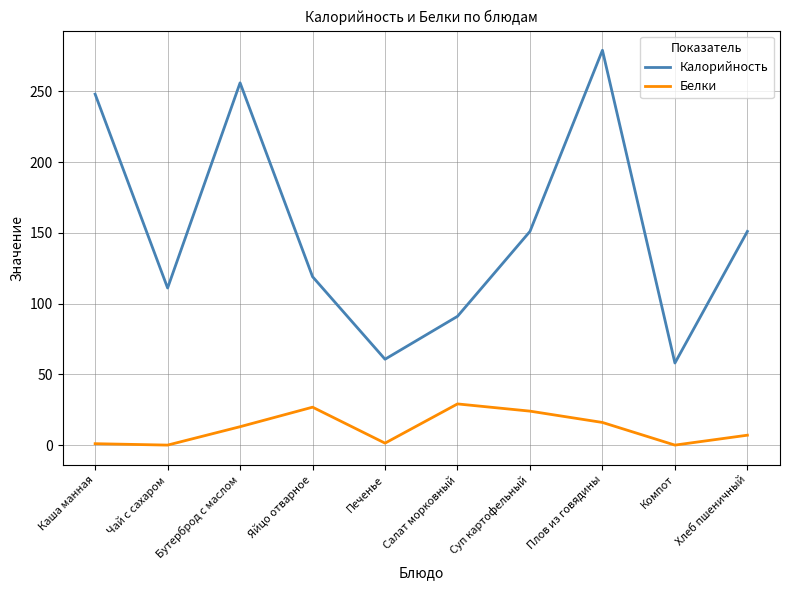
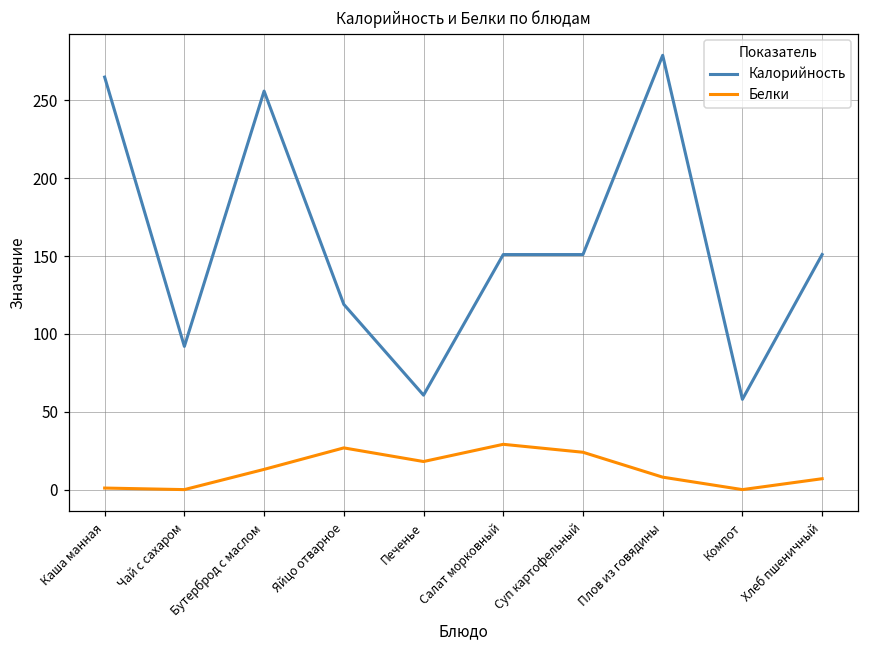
  {
    "Калорийность": {
-     "Каша манная": 248,
-     "Чай с сахаром": 111,
+     "Каша манная": 265,
+     "Чай с сахаром": 92,
      "Бутерброд с маслом": 256,
      "Яйцо отварное": 119,
      "Печенье": 61,
-     "Салат морковный": 91,
+     "Салат морковный": 151,
      "Суп картофельный": 151,
      "Плов из говядины": 279,
      "Компот": 58,
      "Хлеб пшеничный": 151
    },
    "Белки": {
      "Каша манная": 1,
      "Чай с сахаром": 0,
      "Бутерброд с маслом": 13,
      "Яйцо отварное": 27,
-     "Печенье": 1,
+     "Печенье": 18,
      "Салат морковный": 29,
      "Суп картофельный": 24,
-     "Плов из говядины": 16,
+     "Плов из говядины": 8,
      "Компот": 0,
      "Хлеб пшеничный": 7
    }
  }
